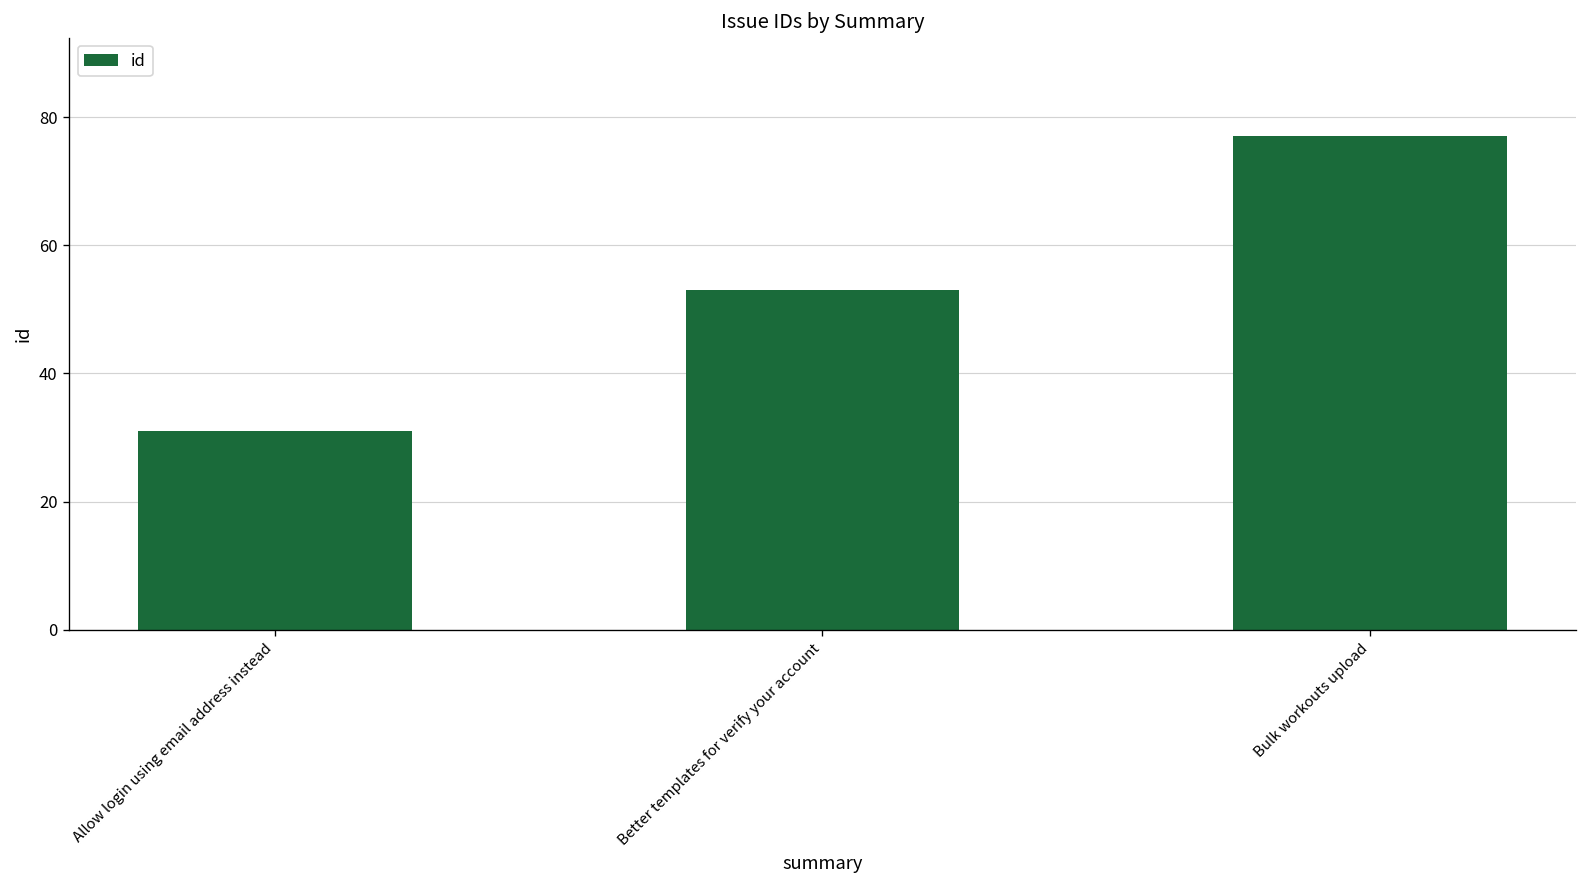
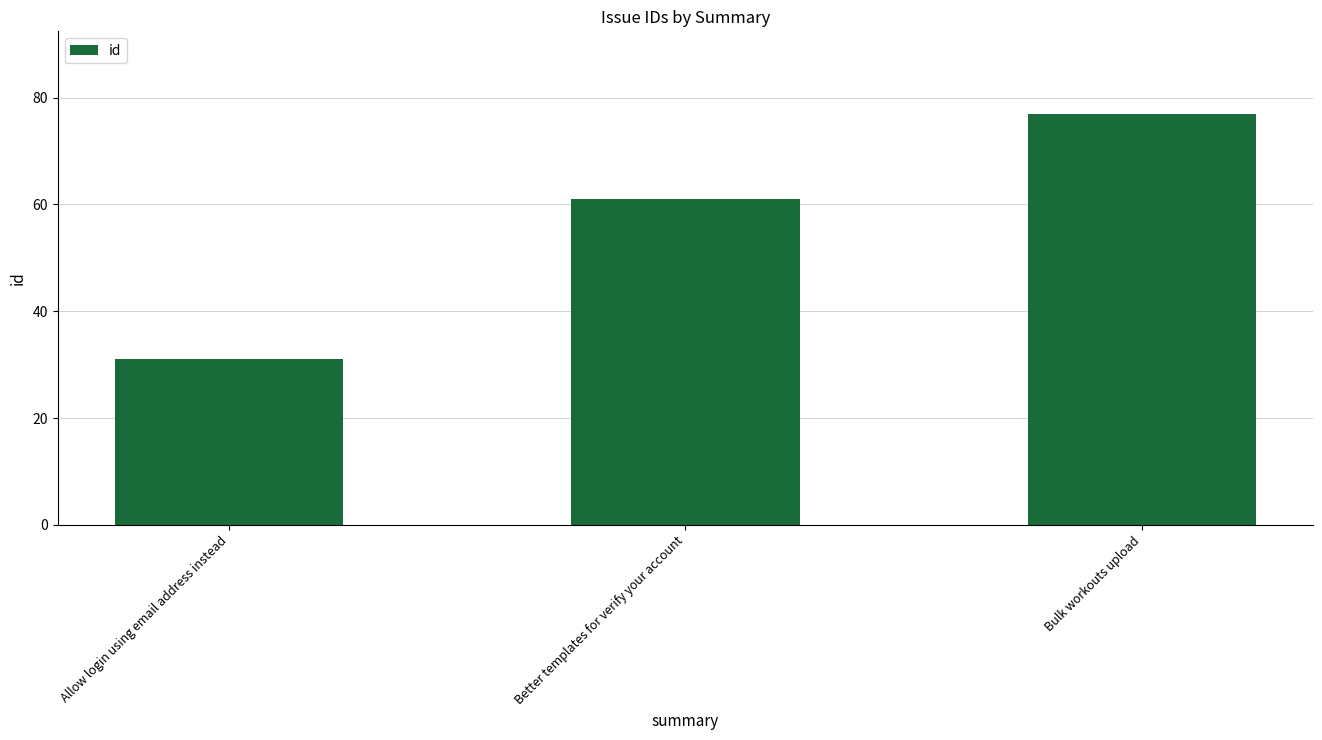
  {
    "Allow login using email address instead": 31,
-   "Better templates for verify your account": 53,
+   "Better templates for verify your account": 61,
    "Bulk workouts upload": 77
  }
